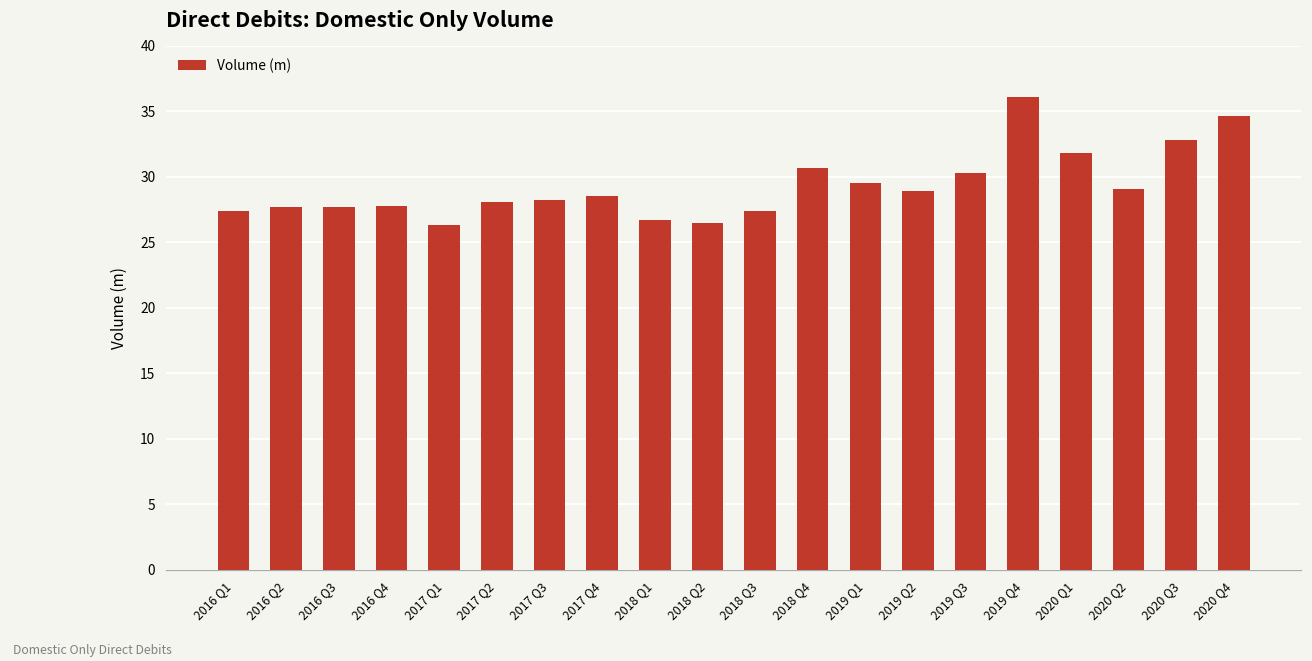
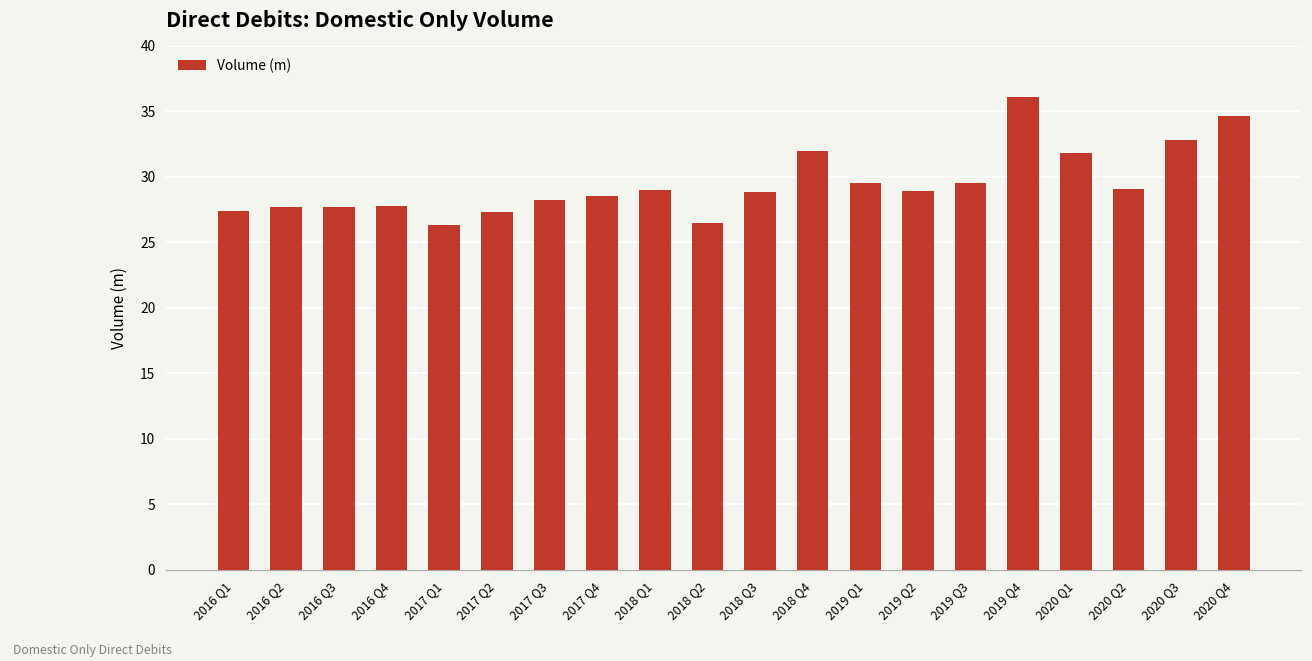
  {
    "2016 Q1": 27.4,
    "2016 Q2": 27.7,
    "2016 Q3": 27.7,
    "2016 Q4": 27.8,
    "2017 Q1": 26.3,
-   "2017 Q2": 28.1,
+   "2017 Q2": 27.3,
    "2017 Q3": 28.2,
    "2017 Q4": 28.5,
-   "2018 Q1": 26.7,
+   "2018 Q1": 29.0,
    "2018 Q2": 26.5,
-   "2018 Q3": 27.4,
-   "2018 Q4": 30.7,
+   "2018 Q3": 28.8,
+   "2018 Q4": 32.0,
    "2019 Q1": 29.5,
    "2019 Q2": 28.9,
-   "2019 Q3": 30.3,
+   "2019 Q3": 29.5,
    "2019 Q4": 36.1,
    "2020 Q1": 31.8,
    "2020 Q2": 29.1,
    "2020 Q3": 32.8,
    "2020 Q4": 34.6
  }
